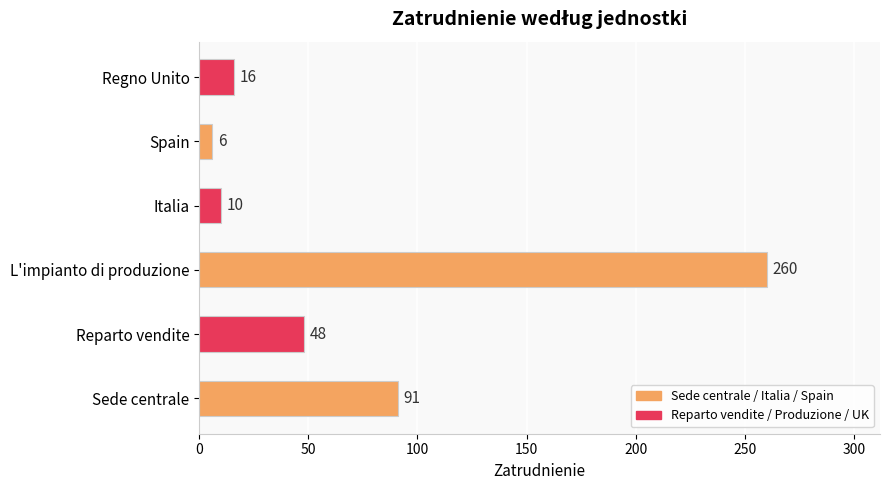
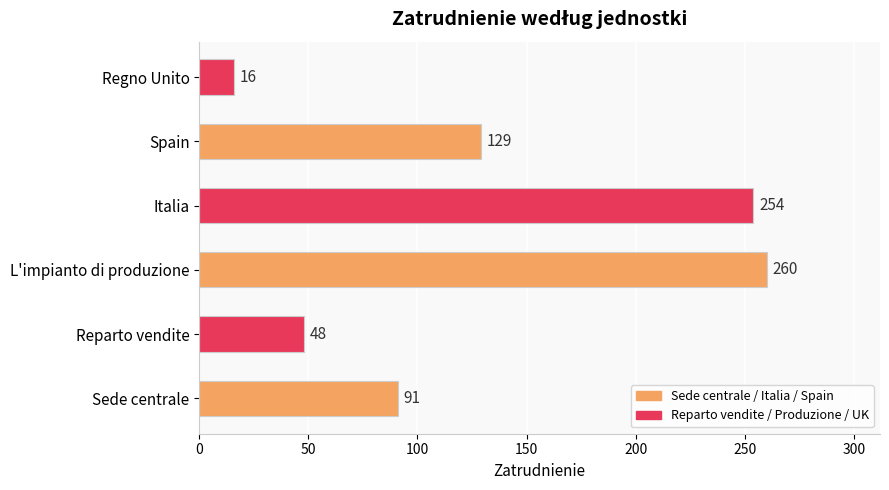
  {
    "Regno Unito": 16,
-   "Spain": 6,
-   "Italia": 10,
+   "Spain": 129,
+   "Italia": 254,
    "L'impianto di produzione": 260,
    "Reparto vendite": 48,
    "Sede centrale": 91
  }
